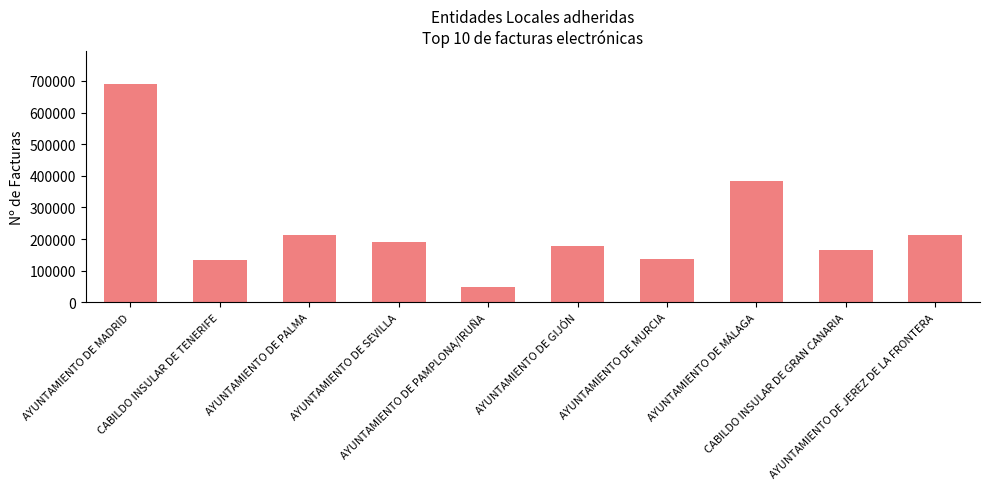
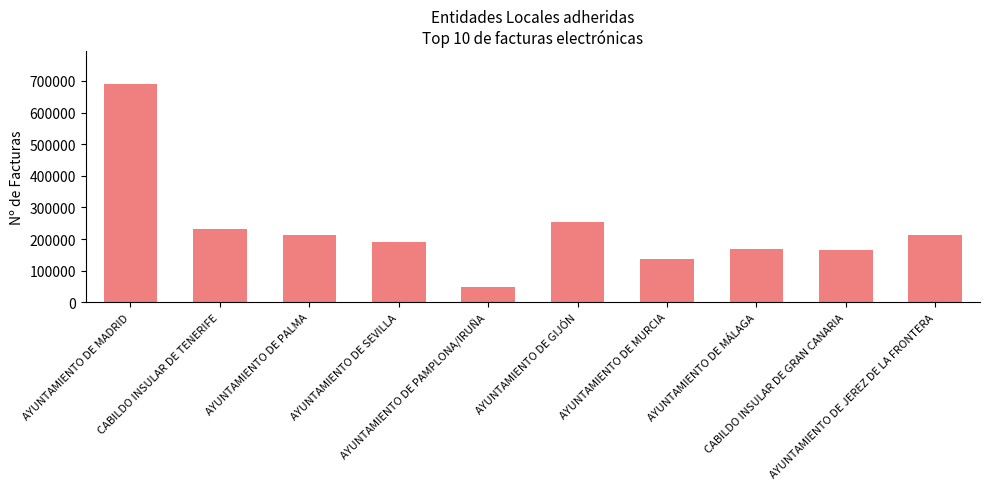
  {
    "AYUNTAMIENTO DE MADRID": 690000,
-   "CABILDO INSULAR DE TENERIFE": 130000,
+   "CABILDO INSULAR DE TENERIFE": 230000,
    "AYUNTAMIENTO DE PALMA": 210000,
    "AYUNTAMIENTO DE SEVILLA": 190000,
    "AYUNTAMIENTO DE PAMPLONA/IRUÑA": 50000,
-   "AYUNTAMIENTO DE GIJÓN": 180000,
+   "AYUNTAMIENTO DE GIJÓN": 250000,
    "AYUNTAMIENTO DE MURCIA": 140000,
-   "AYUNTAMIENTO DE MÁLAGA": 380000,
+   "AYUNTAMIENTO DE MÁLAGA": 170000,
    "CABILDO INSULAR DE GRAN CANARIA": 160000,
    "AYUNTAMIENTO DE JEREZ DE LA FRONTERA": 210000
  }
